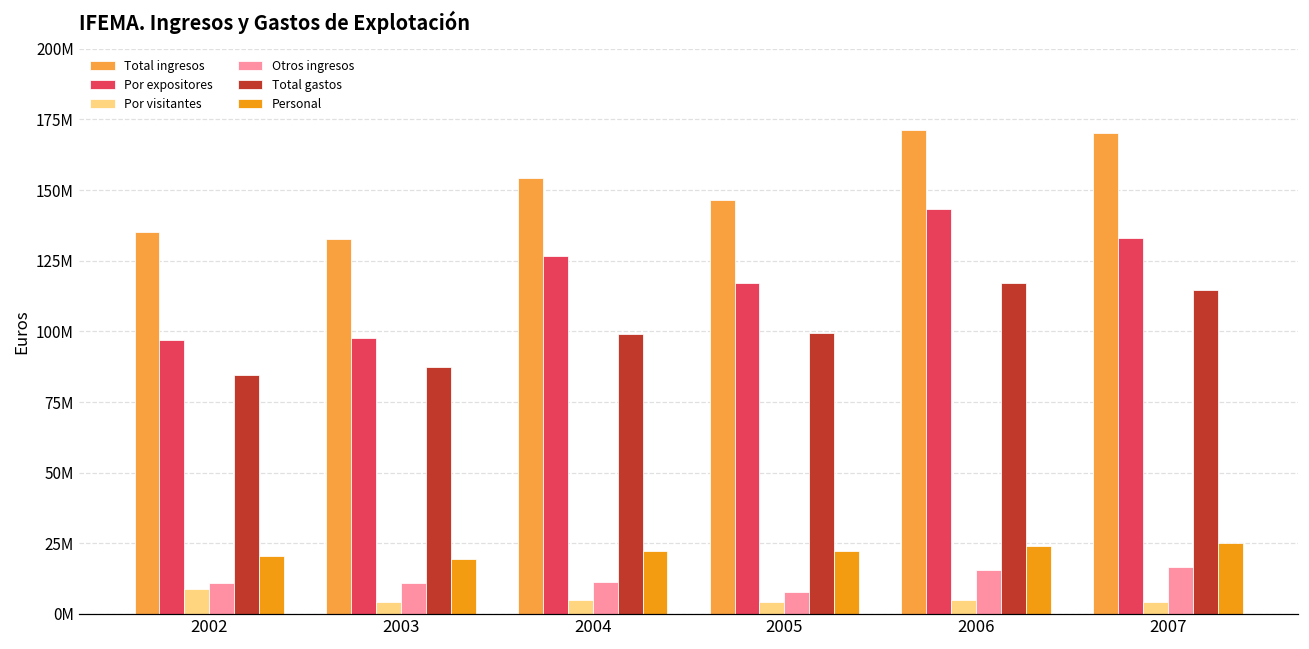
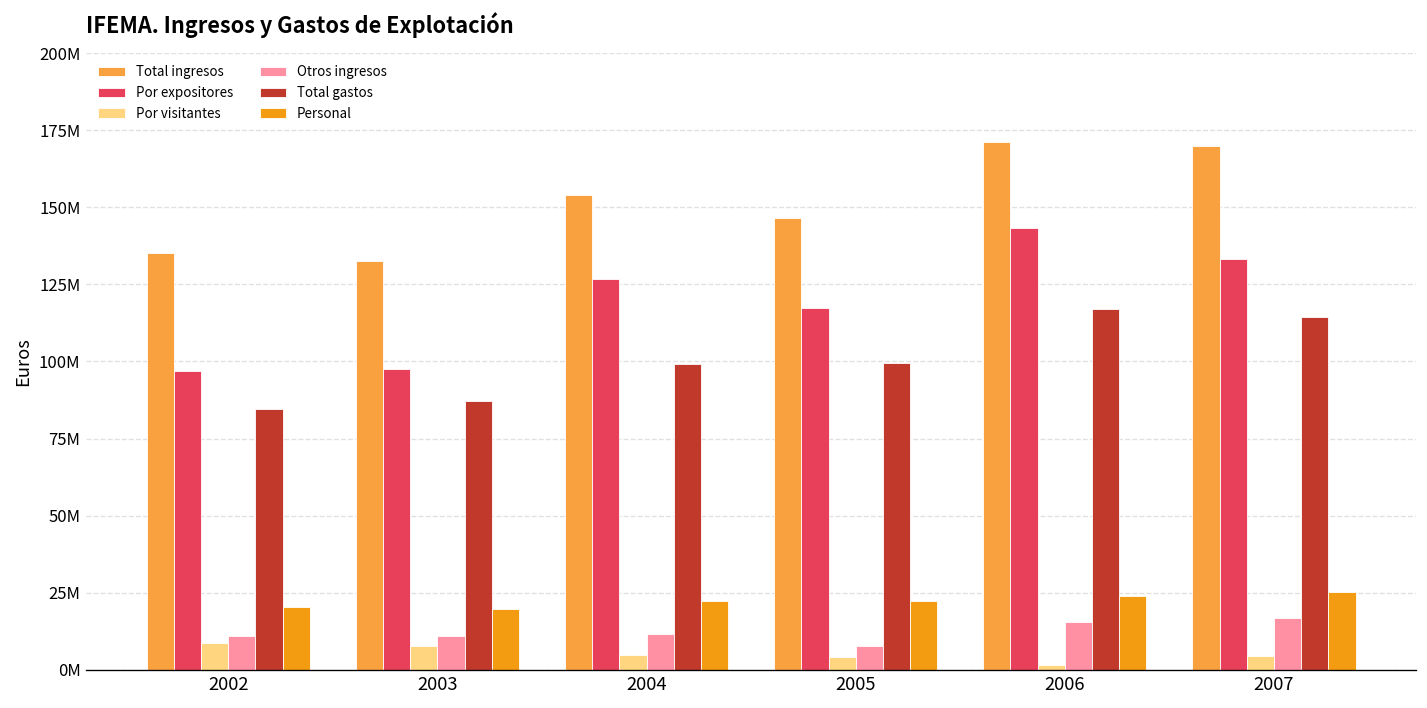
  {
    "Por expositores": {
      "2002": 97000000,
      "2003": 98000000,
      "2004": 127000000,
      "2005": 117000000,
      "2006": 143000000,
      "2007": 133000000
    },
    "Por visitantes": {
      "2002": 9000000,
-     "2003": 4000000,
+     "2003": 8000000,
      "2004": 5000000,
      "2005": 4000000,
-     "2006": 5000000,
+     "2006": 2000000,
      "2007": 4000000
    },
    "Otros ingresos": {
      "2002": 11000000,
      "2003": 11000000,
      "2004": 11000000,
      "2005": 8000000,
      "2006": 16000000,
      "2007": 17000000
    },
    "Total gastos": {
      "2002": 84000000,
      "2003": 87000000,
      "2004": 99000000,
      "2005": 100000000,
      "2006": 117000000,
      "2007": 115000000
    }
  }
